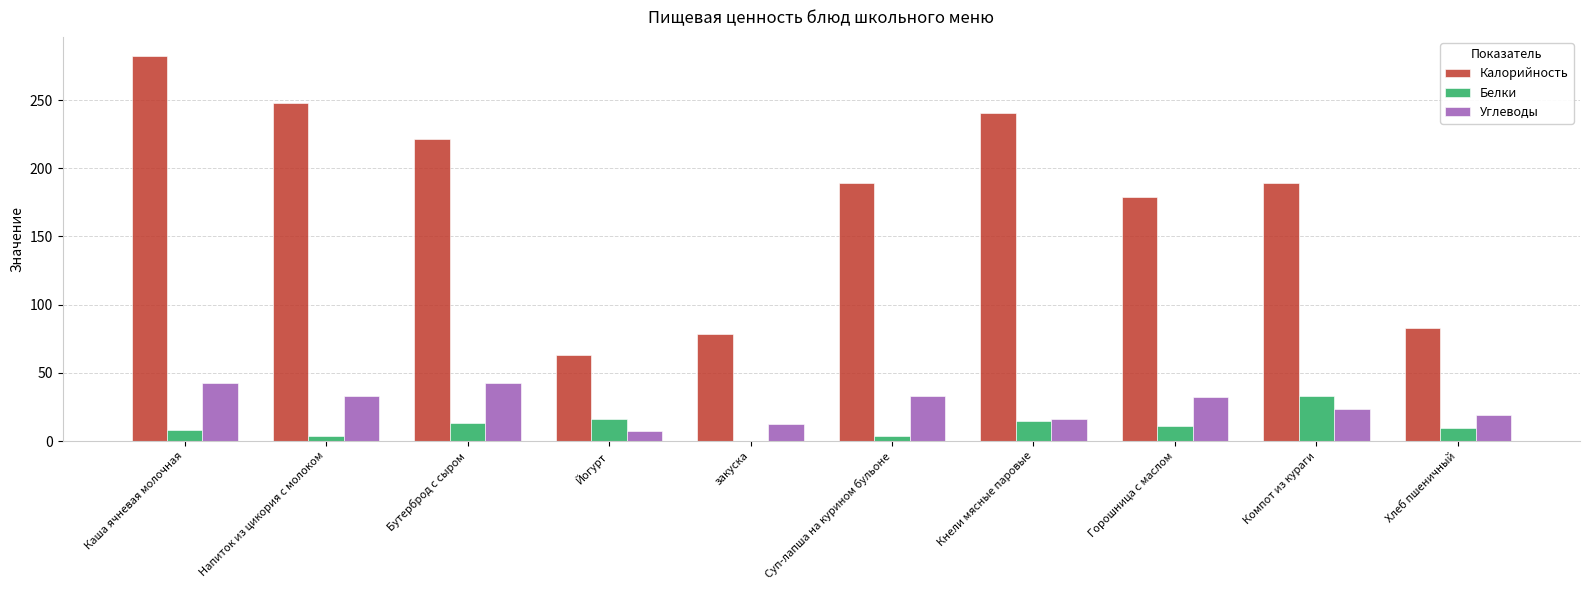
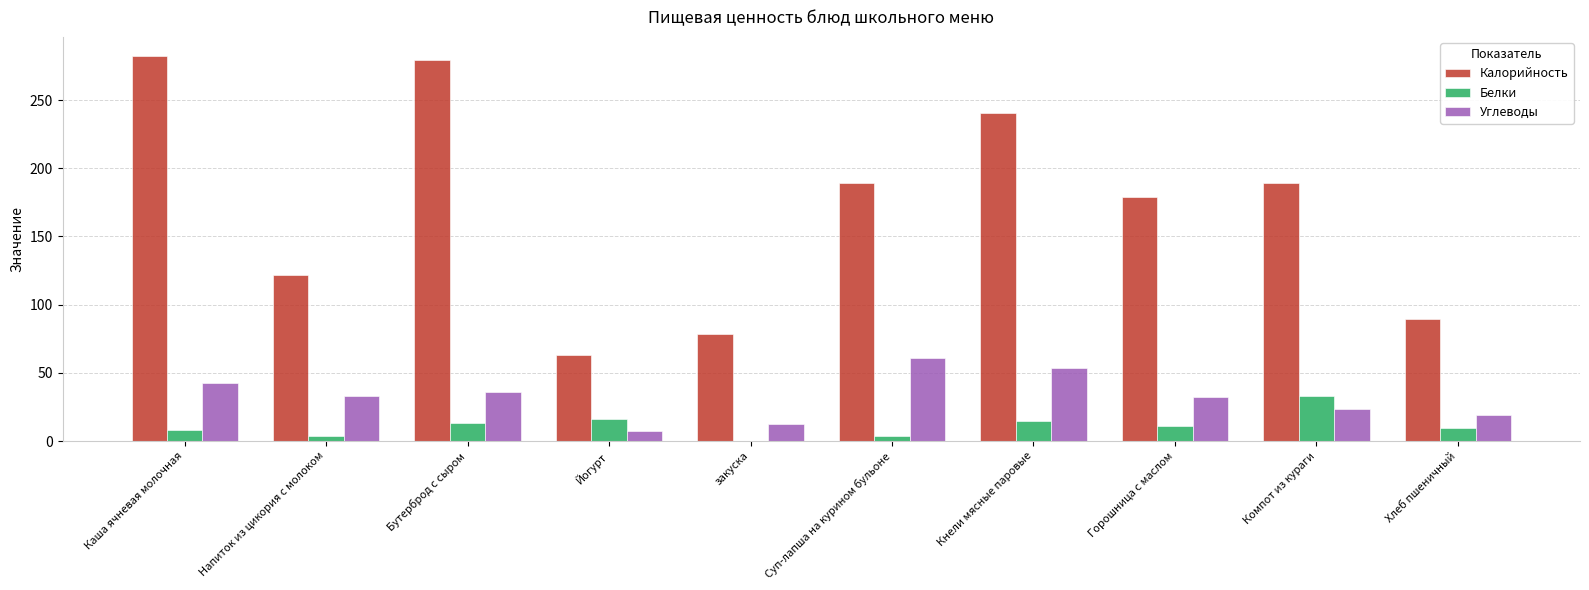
  {
    "Калорийность": {
      "Каша ячневая молочная": 282,
-     "Напиток из цикория с молоком": 248,
-     "Бутерброд с сыром": 221,
+     "Напиток из цикория с молоком": 122,
+     "Бутерброд с сыром": 279,
      "Йогурт": 63,
      "закуска": 78,
      "Суп-лапша на курином бульоне": 189,
      "Кнели мясные паровые": 241,
      "Горошница с маслом": 179,
      "Компот из кураги": 189,
-     "Хлеб пшеничный": 83
+     "Хлеб пшеничный": 90
    },
    "Белки": {
      "Каша ячневая молочная": 8,
      "Напиток из цикория с молоком": 4,
      "Бутерброд с сыром": 13,
      "Йогурт": 16,
      "Суп-лапша на курином бульоне": 4,
      "Кнели мясные паровые": 15,
      "Горошница с маслом": 11,
      "Компот из кураги": 33,
      "Хлеб пшеничный": 9
    },
    "Углеводы": {
      "Каша ячневая молочная": 42,
      "Напиток из цикория с молоком": 33,
-     "Бутерброд с сыром": 42,
+     "Бутерброд с сыром": 36,
      "Йогурт": 7,
      "закуска": 12,
-     "Суп-лапша на курином бульоне": 33,
-     "Кнели мясные паровые": 16,
+     "Суп-лапша на курином бульоне": 61,
+     "Кнели мясные паровые": 53,
      "Горошница с маслом": 32,
      "Компот из кураги": 23,
      "Хлеб пшеничный": 19
    }
  }
